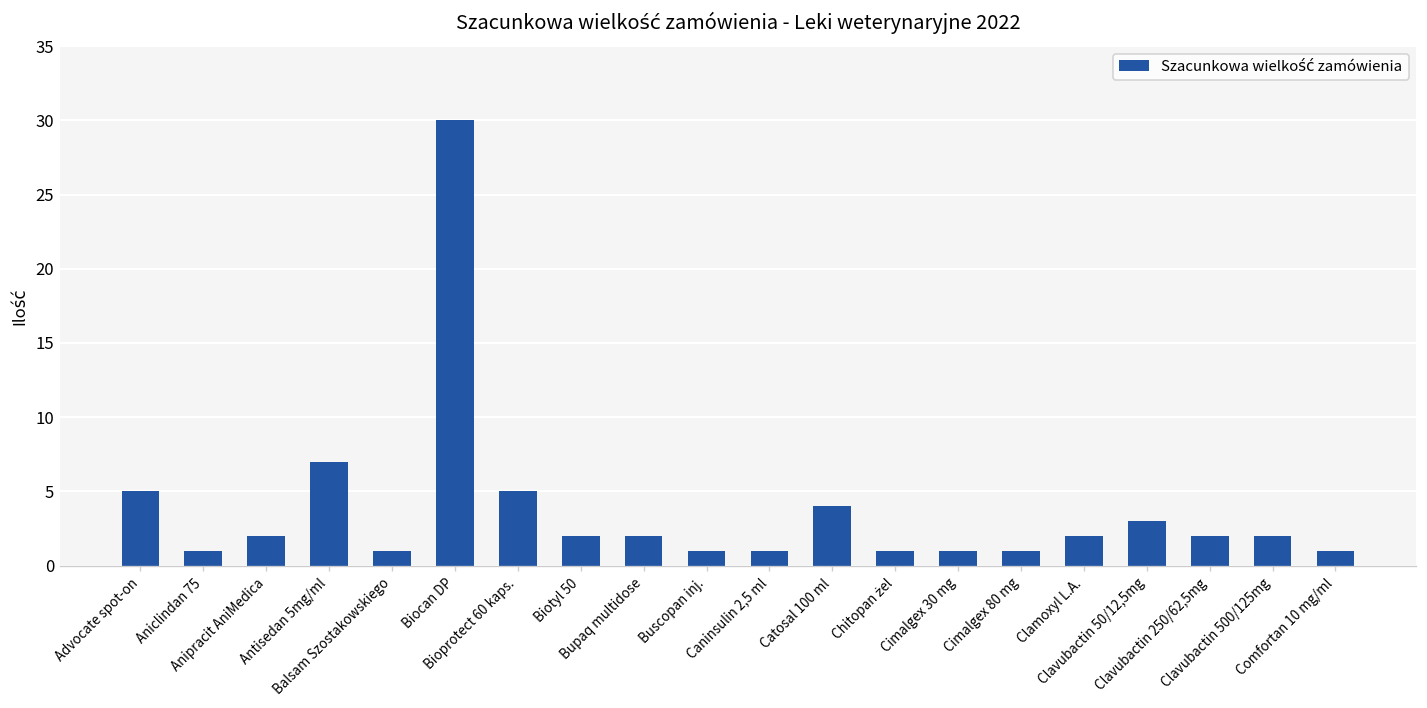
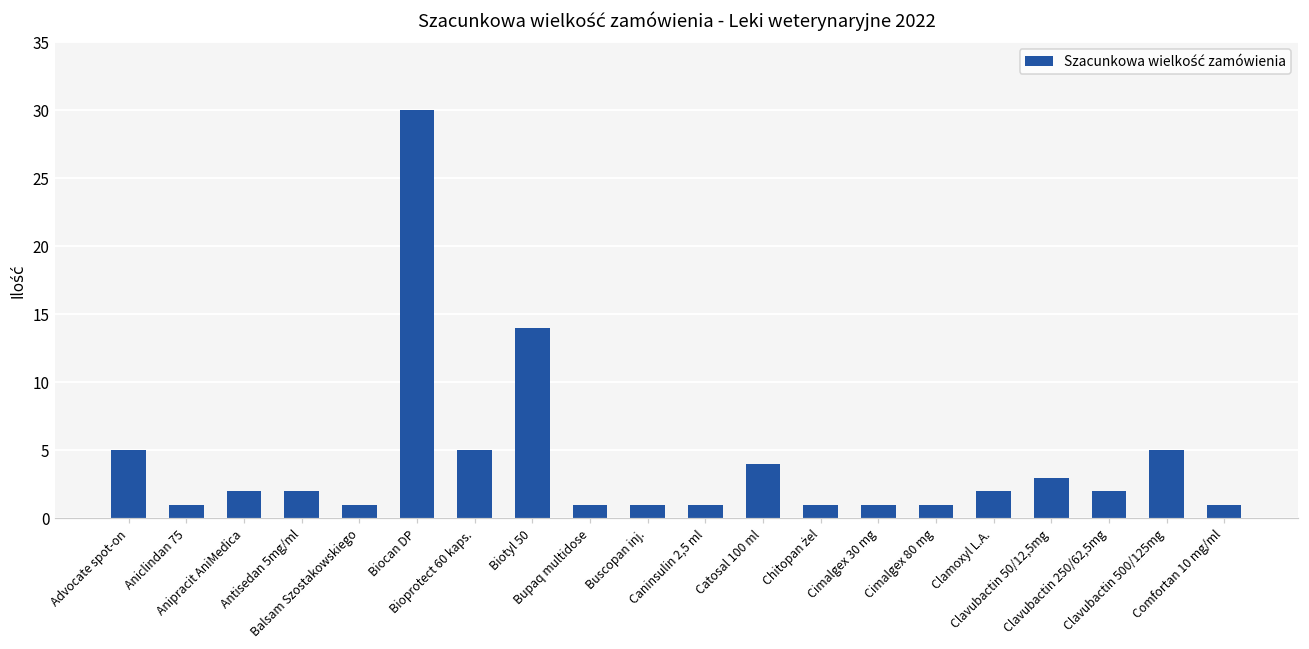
  {
    "Advocate spot-on": 5,
    "Aniclindan 75": 1,
    "Anipracit AniMedica": 2,
-   "Antisedan 5mg/ml": 7,
+   "Antisedan 5mg/ml": 2,
    "Balsam Szostakowskiego": 1,
    "Biocan DP": 30,
    "Bioprotect 60 kaps.": 5,
-   "Biotyl 50": 2,
-   "Bupaq multidose": 2,
+   "Biotyl 50": 14,
+   "Bupaq multidose": 1,
    "Buscopan inj.": 1,
    "Caninsulin 2,5 ml": 1,
    "Catosal 100 ml": 4,
    "Chitopan żel": 1,
    "Cimalgex 30 mg": 1,
    "Cimalgex 80 mg": 1,
    "Clamoxyl L.A.": 2,
    "Clavubactin 50/12,5mg": 3,
    "Clavubactin 250/62,5mg": 2,
-   "Clavubactin 500/125mg": 2,
+   "Clavubactin 500/125mg": 5,
    "Comfortan 10 mg/ml": 1
  }
